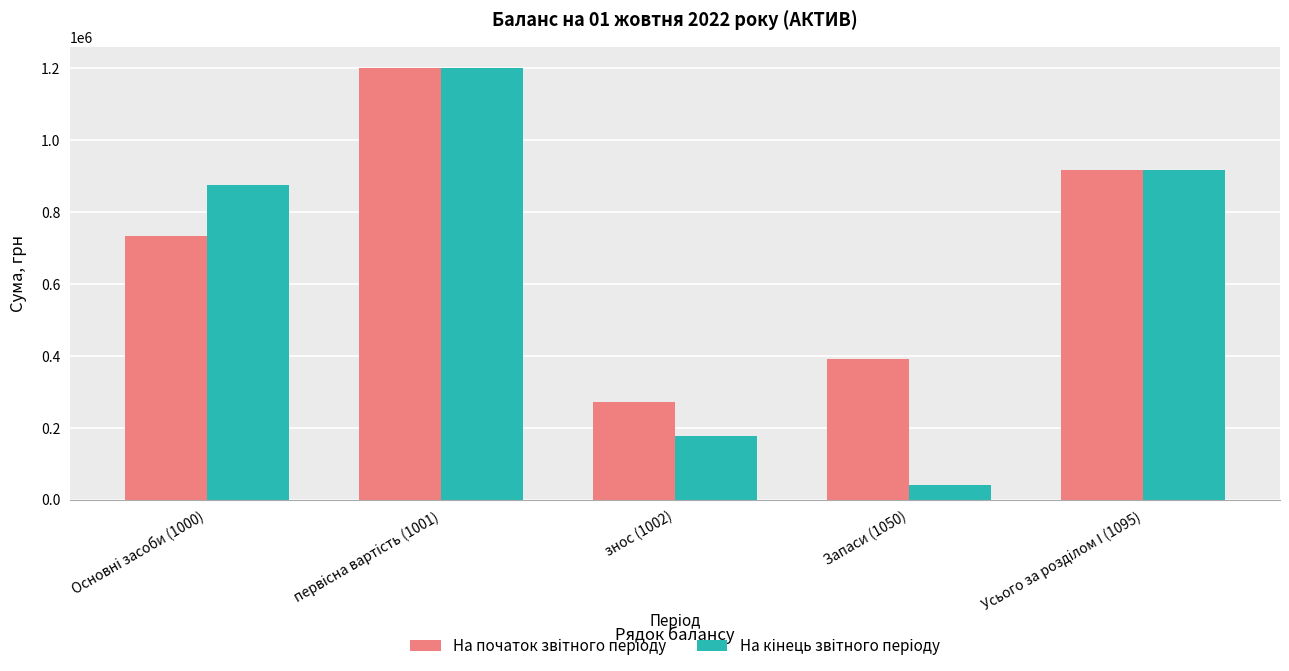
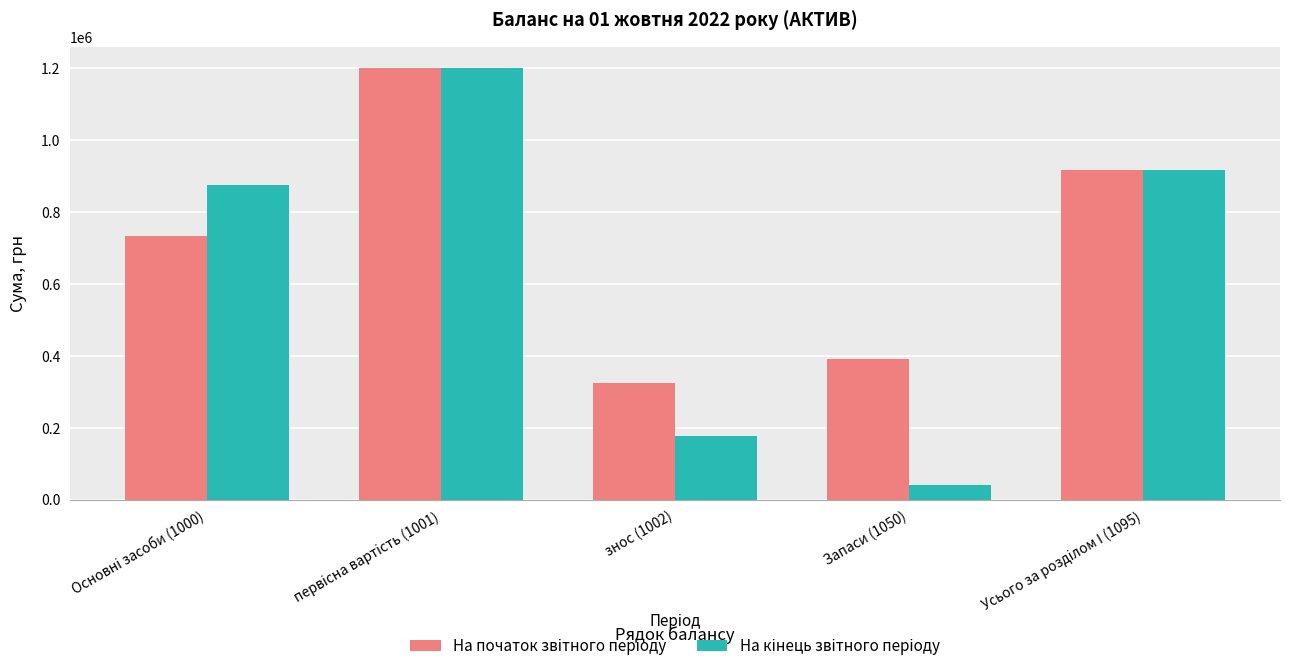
  {
    "На початок звітного періоду": {
      "Основні засоби (1000)": 730000,
      "первісна вартість (1001)": 1200000,
-     "знос (1002)": 270000,
+     "знос (1002)": 320000,
      "Запаси (1050)": 390000,
      "Усього за розділом І (1095)": 920000
    },
    "На кінець звітного періоду": {
      "Основні засоби (1000)": 880000,
      "первісна вартість (1001)": 1200000,
      "знос (1002)": 180000,
      "Запаси (1050)": 40000,
      "Усього за розділом І (1095)": 920000
    }
  }
